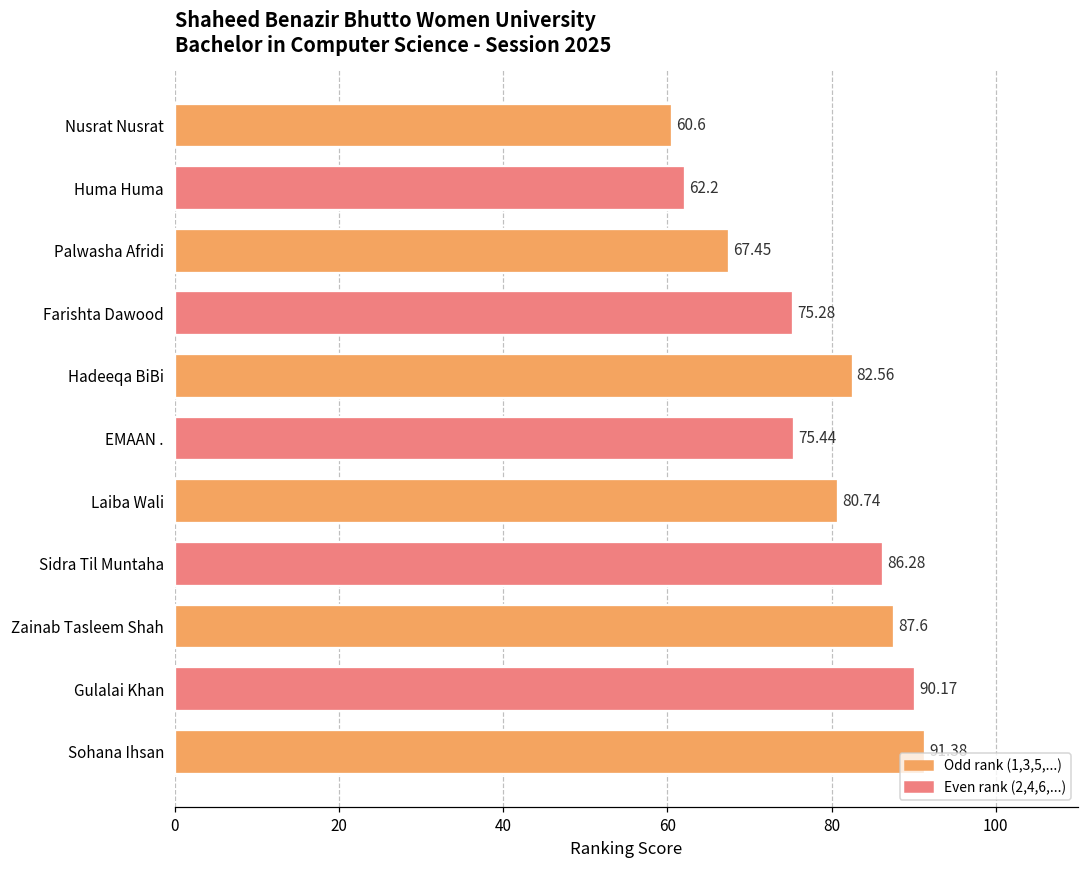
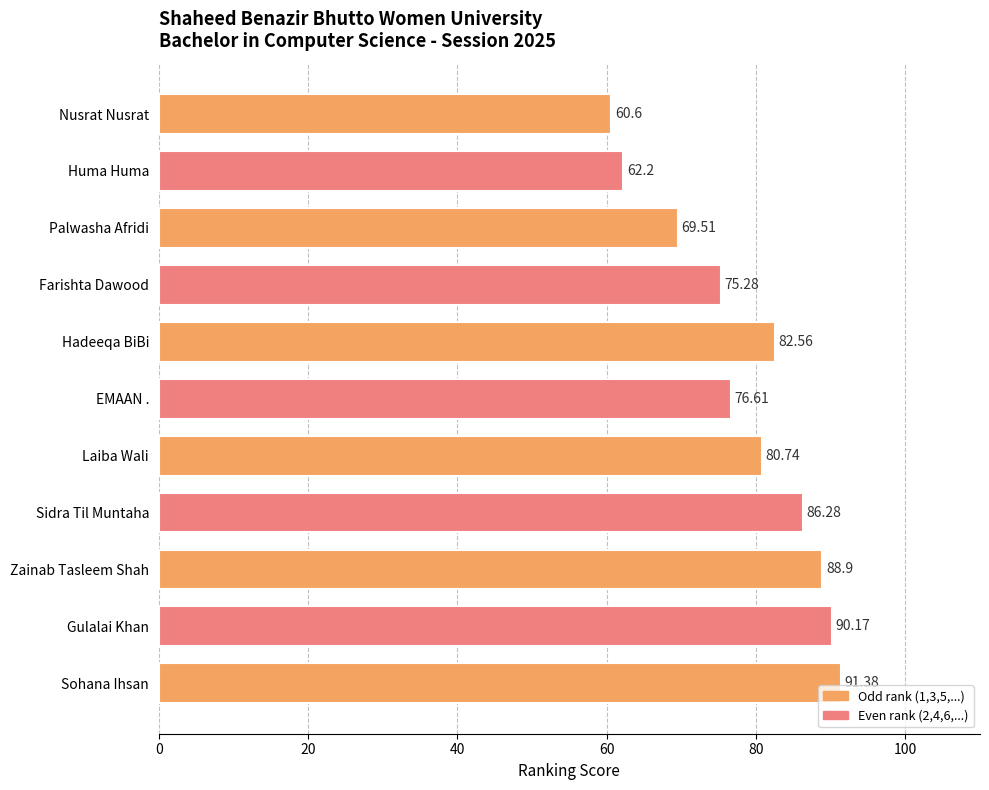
  {
    "Nusrat Nusrat": 60.6,
    "Huma Huma": 62.2,
-   "Palwasha Afridi": 67.45,
+   "Palwasha Afridi": 69.51,
    "Farishta Dawood": 75.28,
    "Hadeeqa BiBi": 82.56,
-   "EMAAN .": 75.44,
+   "EMAAN .": 76.61,
    "Laiba Wali": 80.74,
    "Sidra Til Muntaha": 86.28,
-   "Zainab Tasleem Shah": 87.6,
+   "Zainab Tasleem Shah": 88.9,
    "Gulalai Khan": 90.17
  }
